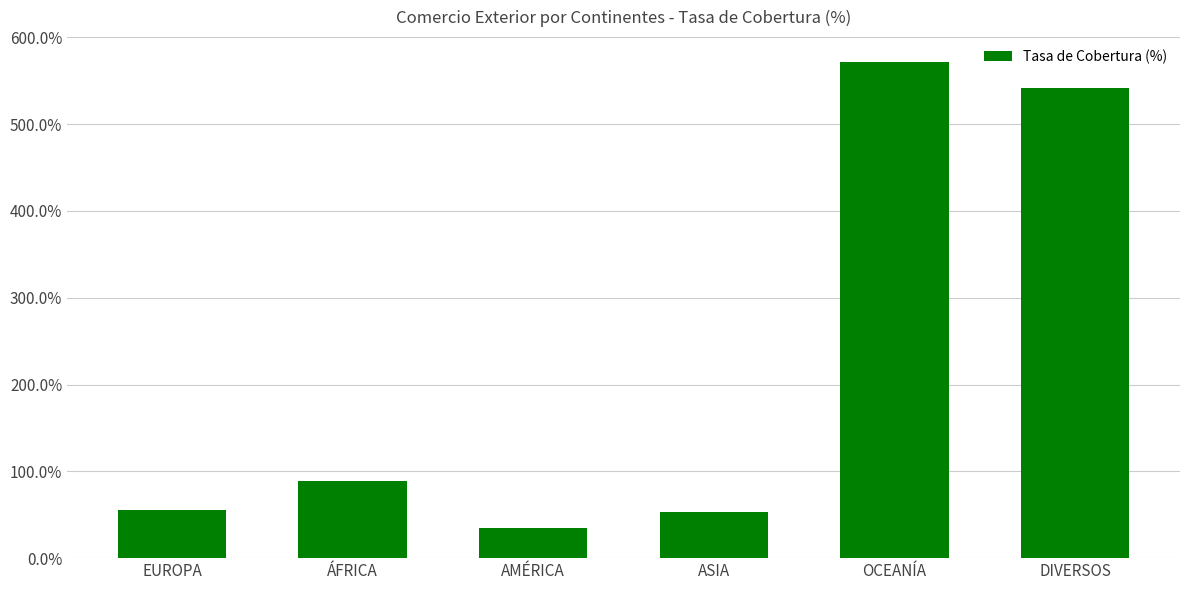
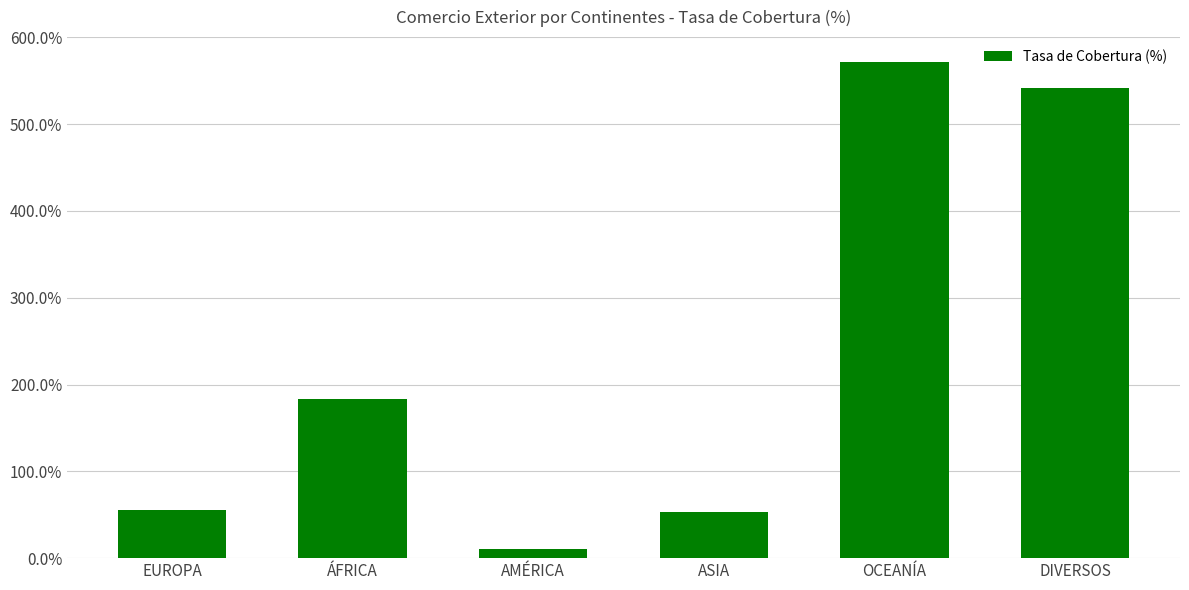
  {
    "EUROPA": "60%",
-   "ÁFRICA": "90%",
-   "AMÉRICA": "30%",
+   "ÁFRICA": "180%",
+   "AMÉRICA": "10%",
    "ASIA": "50%",
    "OCEANÍA": "570%",
    "DIVERSOS": "540%"
  }
